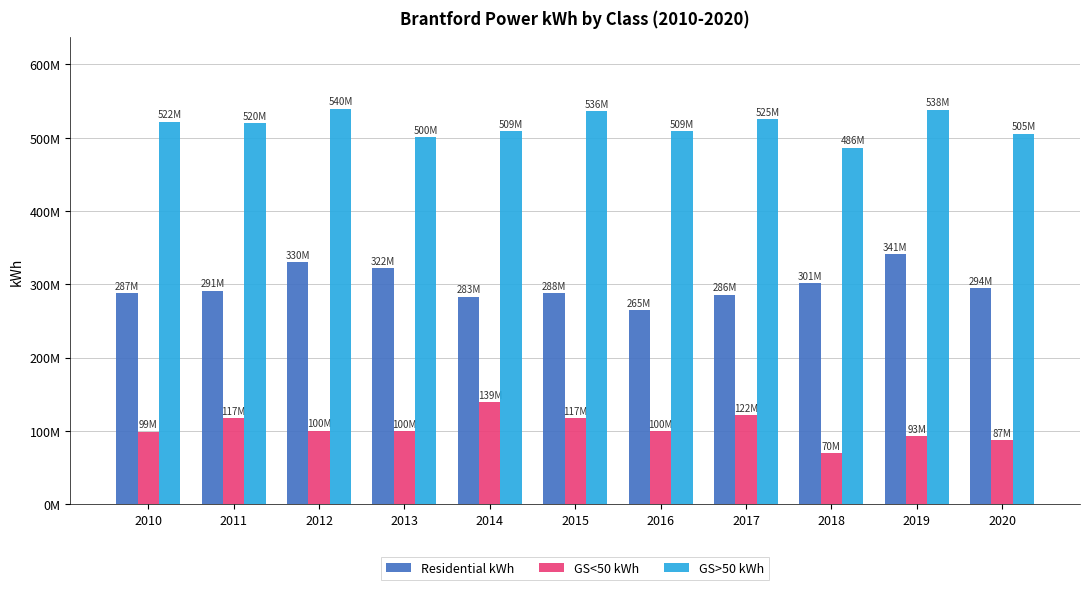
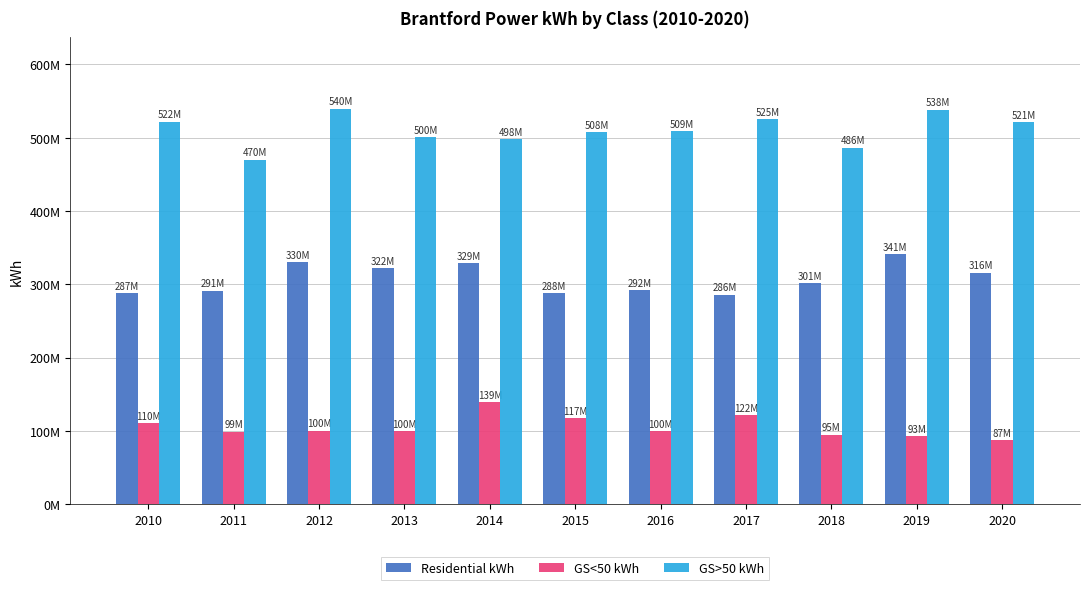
  {
    "Residential kWh": {
      "2010": "287M",
      "2011": "291M",
      "2012": "330M",
      "2013": "322M",
-     "2014": "283M",
+     "2014": "329M",
      "2015": "288M",
-     "2016": "265M",
+     "2016": "292M",
      "2017": "286M",
      "2018": "301M",
      "2019": "341M",
-     "2020": "294M"
+     "2020": "316M"
    },
    "GS<50 kWh": {
-     "2010": "99M",
-     "2011": "117M",
+     "2010": "110M",
+     "2011": "99M",
      "2012": "100M",
      "2013": "100M",
      "2014": "139M",
      "2015": "117M",
      "2016": "100M",
      "2017": "122M",
-     "2018": "70M",
+     "2018": "95M",
      "2019": "93M",
      "2020": "87M"
    },
    "GS>50 kWh": {
      "2010": "522M",
-     "2011": "520M",
+     "2011": "470M",
      "2012": "540M",
      "2013": "500M",
-     "2014": "509M",
-     "2015": "536M",
+     "2014": "498M",
+     "2015": "508M",
      "2016": "509M",
      "2017": "525M",
      "2018": "486M",
      "2019": "538M",
-     "2020": "505M"
+     "2020": "521M"
    }
  }
